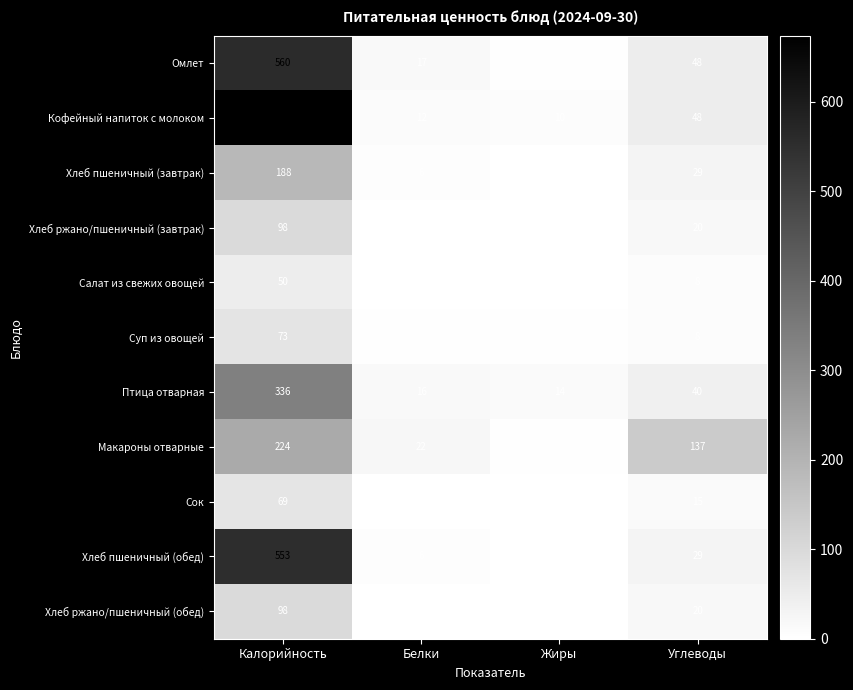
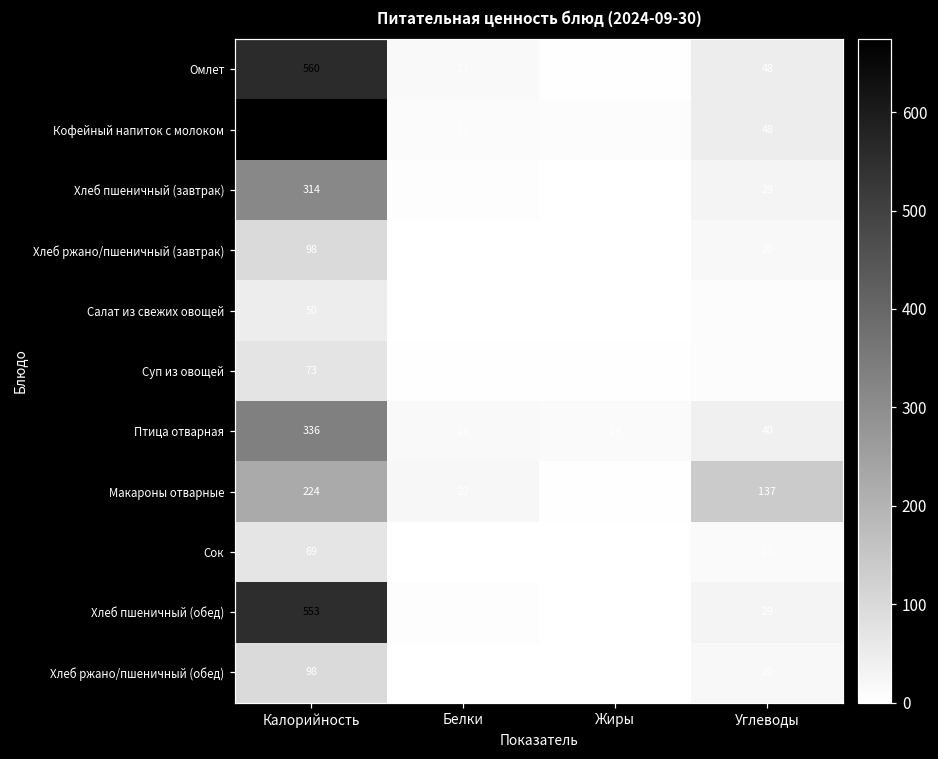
  {
    "Хлеб пшеничный (завтрак)": {
-     "Калорийность": 188
+     "Калорийность": 314
    },
    "Птица отварная": {
      "Калорийность": 336
    },
    "Макароны отварные": {
      "Калорийность": 224,
      "Углеводы": 137
    }
  }
